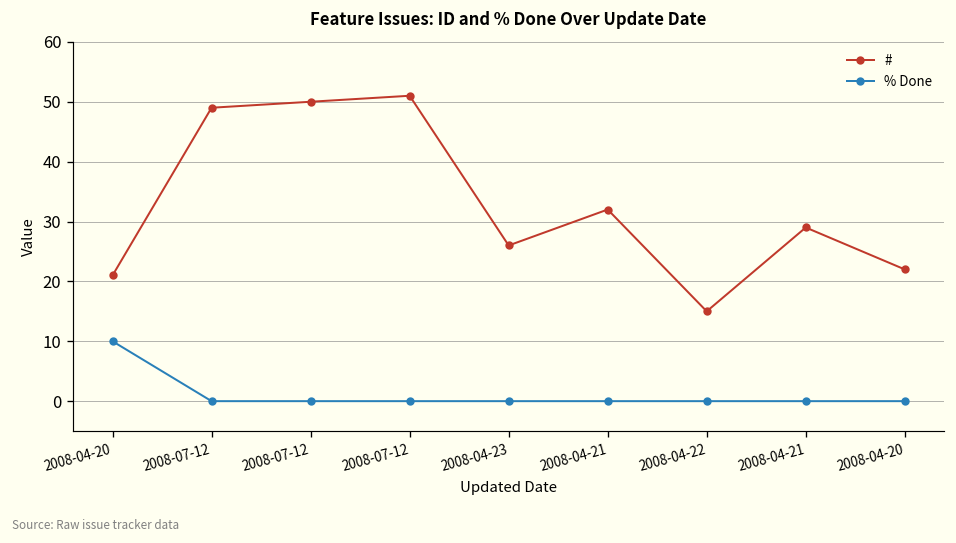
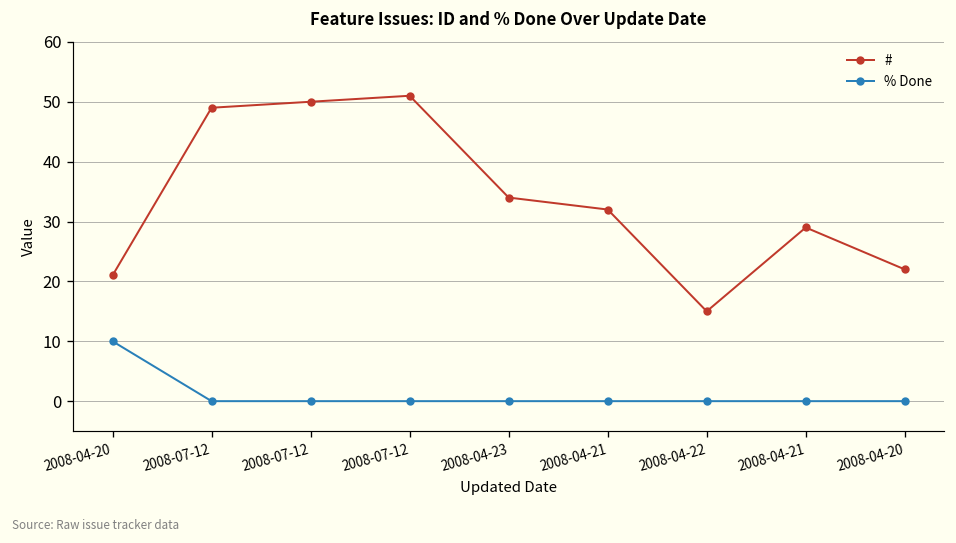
  {
    "#": {
-     "2008-04-23": 26,
+     "2008-04-23": 34,
      "2008-04-22": 15
    },
    "% Done": {
      "2008-04-23": 0,
      "2008-04-22": 0
    }
  }
